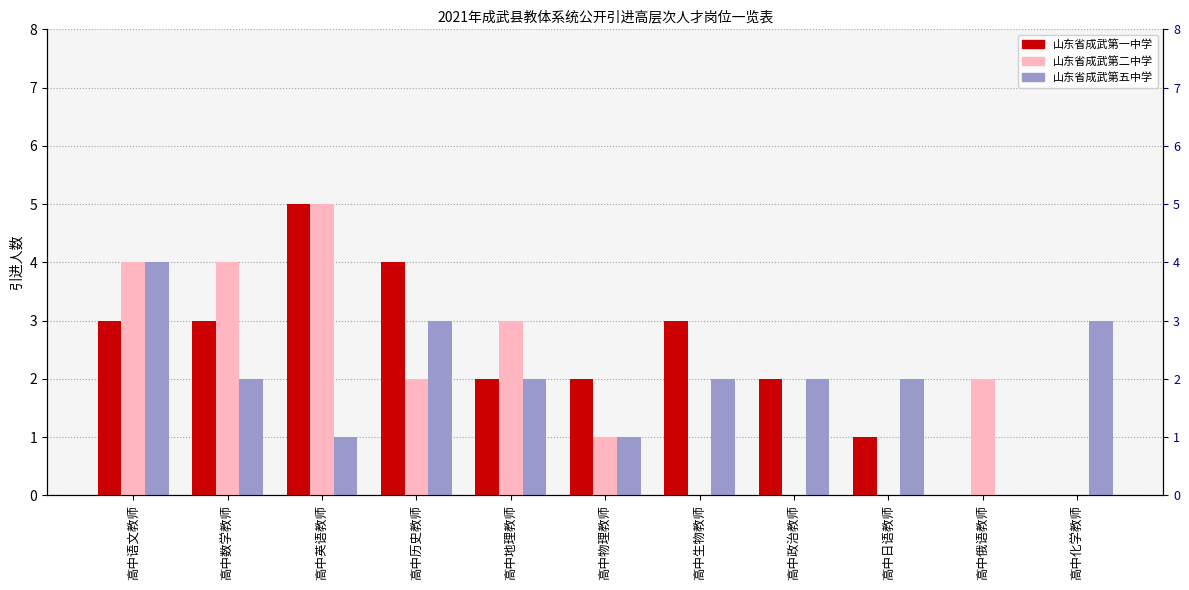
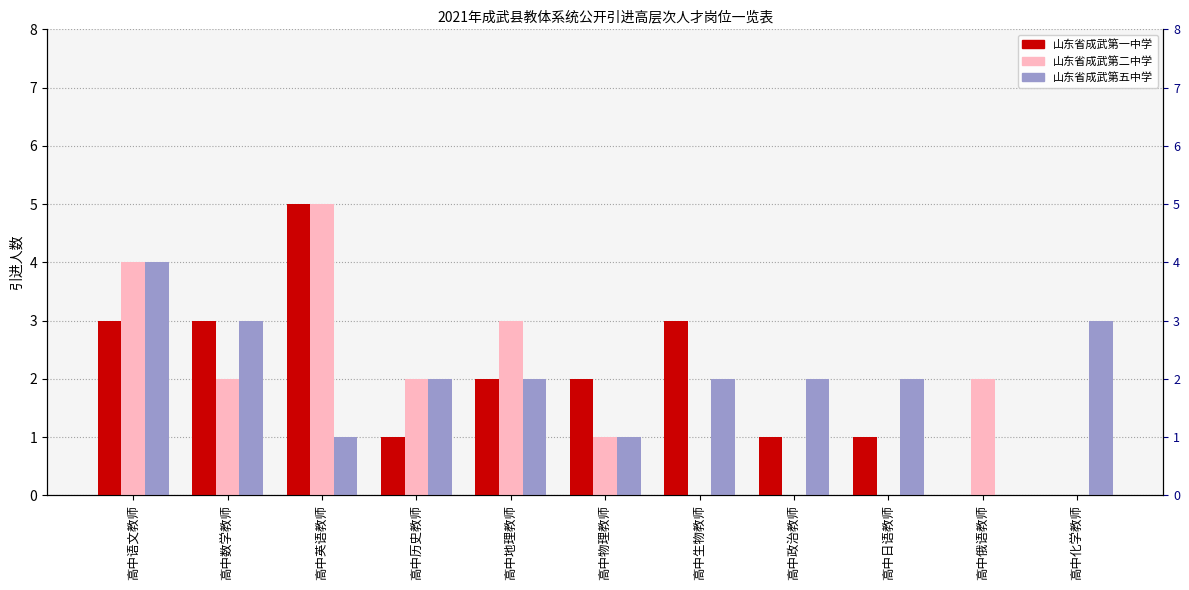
  {
    "山东省成武第一中学": {
      "高中语文教师": 3,
      "高中数学教师": 3,
      "高中英语教师": 5,
-     "高中历史教师": 4,
+     "高中历史教师": 1,
      "高中地理教师": 2,
      "高中物理教师": 2,
      "高中生物教师": 3,
-     "高中政治教师": 2,
+     "高中政治教师": 1,
      "高中日语教师": 1,
      "高中俄语教师": 0,
      "高中化学教师": 0
    },
    "山东省成武第二中学": {
      "高中语文教师": 4,
-     "高中数学教师": 4,
+     "高中数学教师": 2,
      "高中英语教师": 5,
      "高中历史教师": 2,
      "高中地理教师": 3,
      "高中物理教师": 1,
      "高中生物教师": 0,
      "高中政治教师": 0,
      "高中日语教师": 0,
      "高中俄语教师": 2,
      "高中化学教师": 0
    },
    "山东省成武第五中学": {
      "高中语文教师": 4,
-     "高中数学教师": 2,
+     "高中数学教师": 3,
      "高中英语教师": 1,
-     "高中历史教师": 3,
+     "高中历史教师": 2,
      "高中地理教师": 2,
      "高中物理教师": 1,
      "高中生物教师": 2,
      "高中政治教师": 2,
      "高中日语教师": 2,
      "高中俄语教师": 0,
      "高中化学教师": 3
    }
  }
